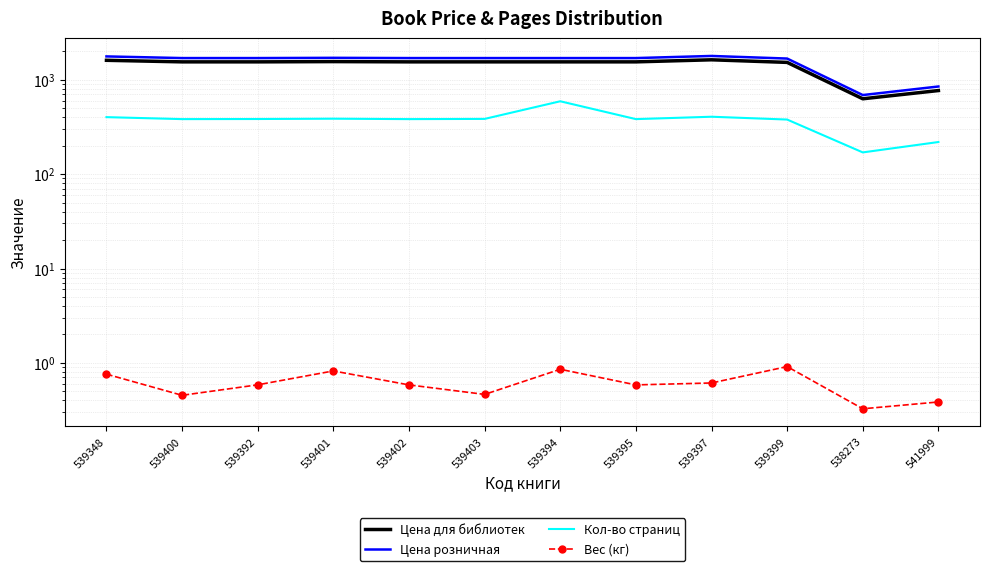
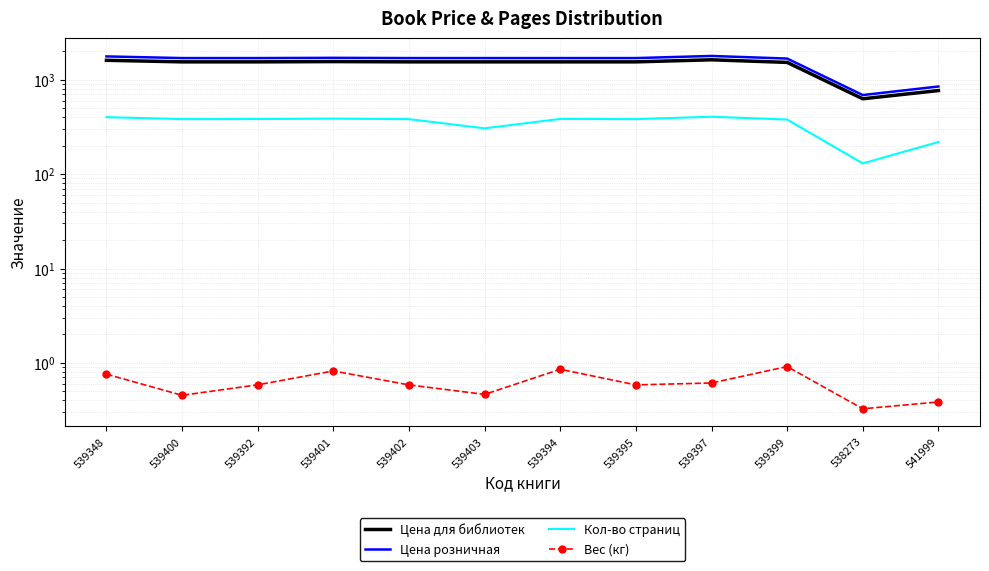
  {
    "Цена для библиотек": {
      "539348": 1600,
      "539400": 1500,
      "539392": 1500,
      "539401": 1600,
      "539402": 1500,
      "539403": 1500,
      "539394": 1500,
      "539395": 1500,
      "539397": 1600,
      "539399": 1500,
      "538273": 600,
      "541999": 800
    },
    "Цена розничная": {
      "539348": 1800,
      "539400": 1700,
      "539392": 1700,
      "539401": 1700,
      "539402": 1700,
      "539403": 1700,
      "539394": 1700,
      "539395": 1700,
      "539397": 1800,
      "539399": 1700,
      "538273": 700,
      "541999": 800
    },
    "Кол-во страниц": {
      "539348": 400,
      "539400": 380,
      "539392": 380,
      "539401": 390,
      "539402": 380,
-     "539403": 390,
-     "539394": 600,
+     "539403": 310,
+     "539394": 390,
      "539395": 380,
      "539397": 410,
      "539399": 380,
-     "538273": 170,
+     "538273": 130,
      "541999": 220
    },
    "Вес (кг)": {
      "539348": 0.8,
      "539400": 0.5,
      "539392": 0.6,
      "539401": 0.8,
      "539402": 0.6,
      "539403": 0.5,
      "539394": 0.9,
      "539395": 0.6,
      "539397": 0.6,
      "539399": 0.9,
      "538273": 0.33,
      "541999": 0.39
    }
  }
